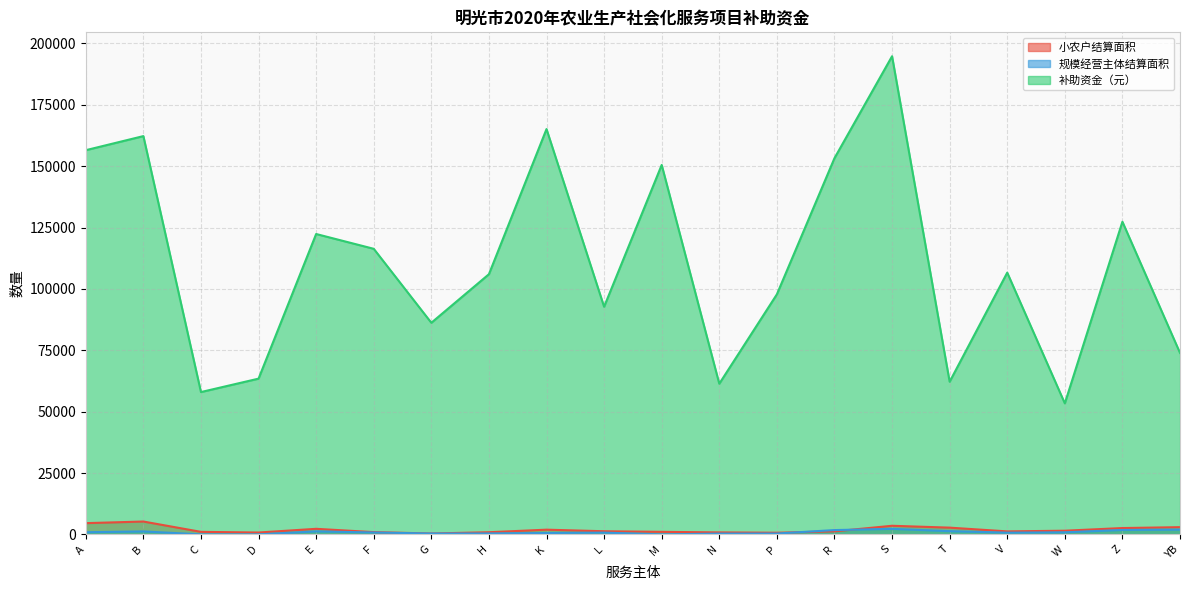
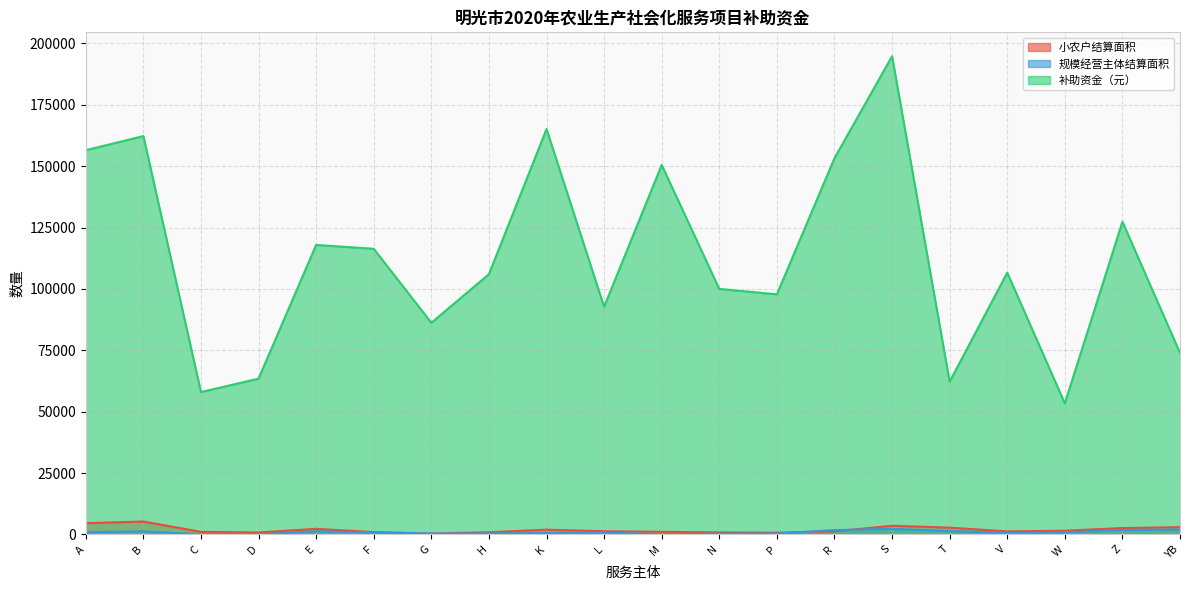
  {
    "小农户结算面积": {
      "A": 5000,
      "B": 5000,
      "E": 2000,
      "K": 2000,
      "M": 1000,
      "S": 4000,
      "T": 3000
    },
    "规模经营主体结算面积": {
      "A": 1000,
      "B": 1000,
      "E": 1000,
      "K": 1000,
      "M": 0,
      "S": 2000,
      "T": 1000
    },
    "补助资金（元）": {
      "A": 157000,
      "B": 162000,
      "C": 58000,
      "D": 63000,
-     "E": 122000,
+     "E": 118000,
      "F": 116000,
      "G": 86000,
      "H": 106000,
      "K": 165000,
      "L": 93000,
      "M": 151000,
-     "N": 61000,
+     "N": 100000,
      "P": 98000,
      "R": 153000,
      "S": 195000,
      "T": 62000,
      "V": 107000,
      "W": 53000,
      "Z": 127000,
      "YB": 74000
    }
  }
